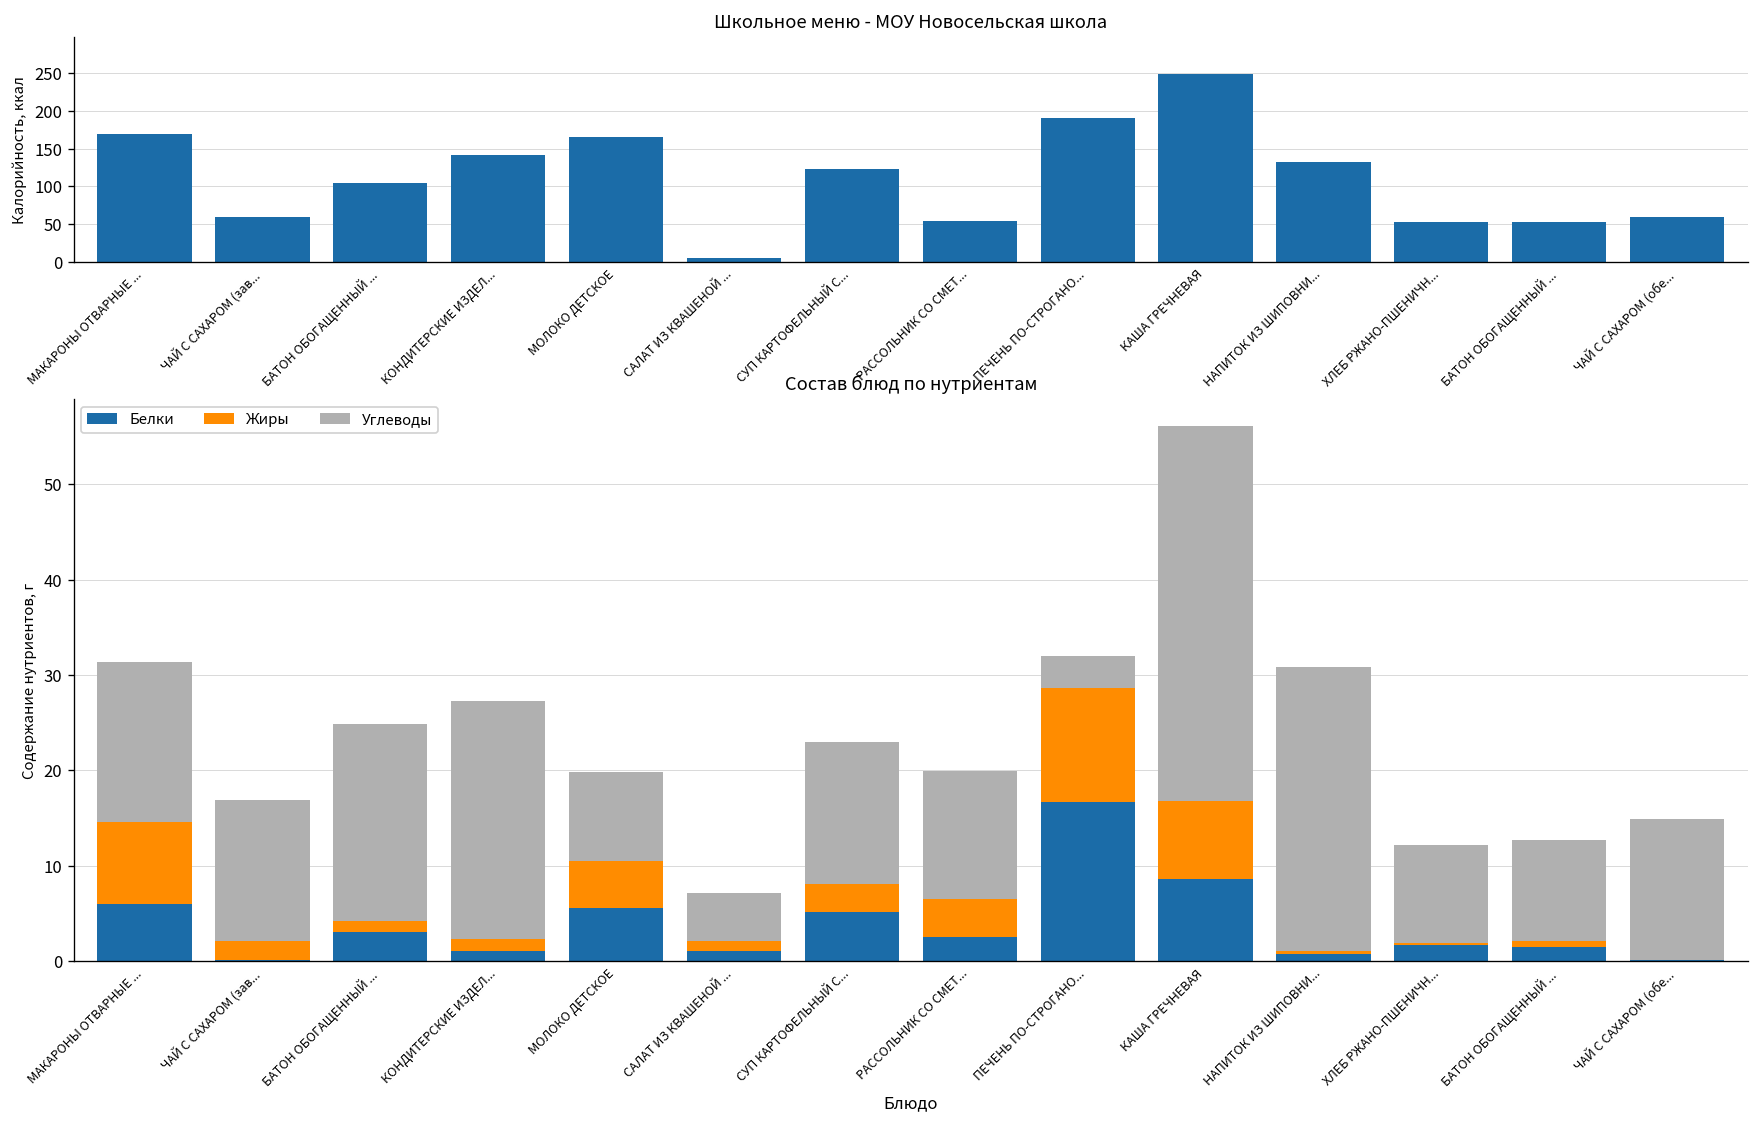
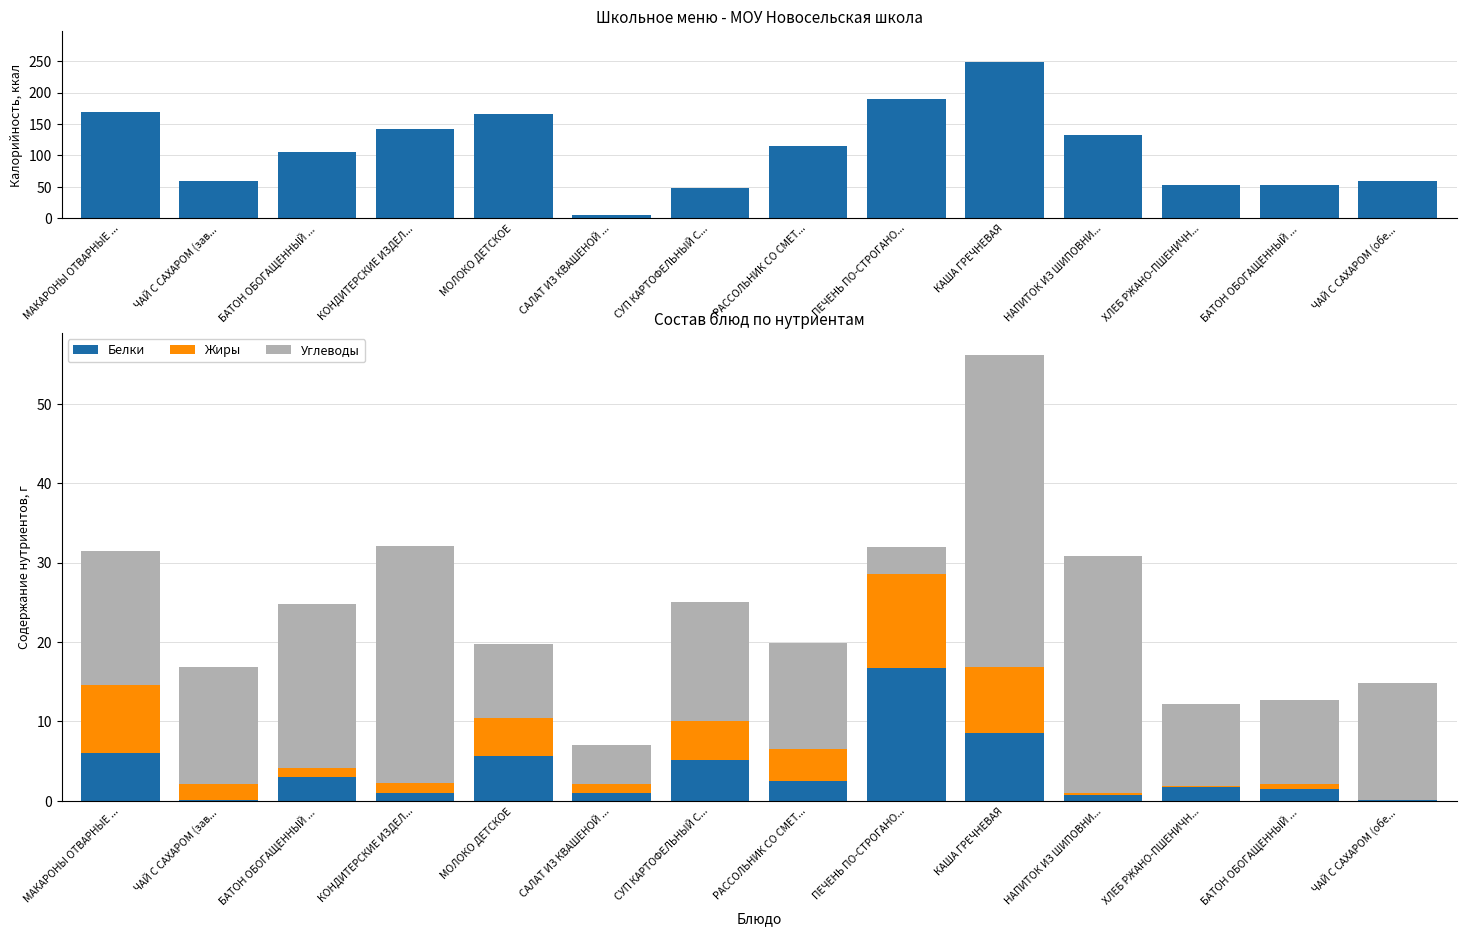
  {
    "Школьное меню - МОУ Новосельская школа": {
      "МАКАРОНЫ ОТВАРНЫЕ ...": 170,
      "ЧАЙ С САХАРОМ (зав...": 60,
      "КОНДИТЕРСКИЕ ИЗДЕЛ...": 140,
      "МОЛОКО ДЕТСКОЕ": 170,
      "САЛАТ ИЗ КВАШЕНОЙ ...": 0,
-     "СУП КАРТОФЕЛЬНЫЙ С...": 120,
-     "РАССОЛЬНИК СО СМЕТ...": 50,
+     "СУП КАРТОФЕЛЬНЫЙ С...": 50,
+     "РАССОЛЬНИК СО СМЕТ...": 110,
      "ПЕЧЕНЬ ПО-СТРОГАНО...": 190,
      "КАША ГРЕЧНЕВАЯ": 250,
      "НАПИТОК ИЗ ШИПОВНИ...": 130,
      "ХЛЕБ РЖАНО-ПШЕНИЧН...": 50,
      "ЧАЙ С САХАРОМ (обе...": 60
    },
    "Состав блюд по нутриентам": {
      "Белки": {
        "МАКАРОНЫ ОТВАРНЫЕ ...": 6,
        "КОНДИТЕРСКИЕ ИЗДЕЛ...": 1,
        "МОЛОКО ДЕТСКОЕ": 6,
        "САЛАТ ИЗ КВАШЕНОЙ ...": 1,
        "СУП КАРТОФЕЛЬНЫЙ С...": 5,
        "РАССОЛЬНИК СО СМЕТ...": 3,
        "ПЕЧЕНЬ ПО-СТРОГАНО...": 17,
        "КАША ГРЕЧНЕВАЯ": 9,
        "НАПИТОК ИЗ ШИПОВНИ...": 1,
        "ХЛЕБ РЖАНО-ПШЕНИЧН...": 2
      },
      "Жиры": {
        "МАКАРОНЫ ОТВАРНЫЕ ...": 9,
        "ЧАЙ С САХАРОМ (зав...": 2,
        "КОНДИТЕРСКИЕ ИЗДЕЛ...": 1,
        "МОЛОКО ДЕТСКОЕ": 5,
        "САЛАТ ИЗ КВАШЕНОЙ ...": 1,
-       "СУП КАРТОФЕЛЬНЫЙ С...": 3,
+       "СУП КАРТОФЕЛЬНЫЙ С...": 5,
        "РАССОЛЬНИК СО СМЕТ...": 4,
        "ПЕЧЕНЬ ПО-СТРОГАНО...": 12,
        "КАША ГРЕЧНЕВАЯ": 8,
        "ЧАЙ С САХАРОМ (обе...": 0
      },
      "Углеводы": {
        "МАКАРОНЫ ОТВАРНЫЕ ...": 17,
        "ЧАЙ С САХАРОМ (зав...": 15,
-       "КОНДИТЕРСКИЕ ИЗДЕЛ...": 25,
+       "КОНДИТЕРСКИЕ ИЗДЕЛ...": 30,
        "МОЛОКО ДЕТСКОЕ": 9,
        "САЛАТ ИЗ КВАШЕНОЙ ...": 5,
        "СУП КАРТОФЕЛЬНЫЙ С...": 15,
        "РАССОЛЬНИК СО СМЕТ...": 13,
        "ПЕЧЕНЬ ПО-СТРОГАНО...": 3,
        "КАША ГРЕЧНЕВАЯ": 39,
        "НАПИТОК ИЗ ШИПОВНИ...": 30,
        "ХЛЕБ РЖАНО-ПШЕНИЧН...": 10,
        "ЧАЙ С САХАРОМ (обе...": 15
      }
    }
  }
